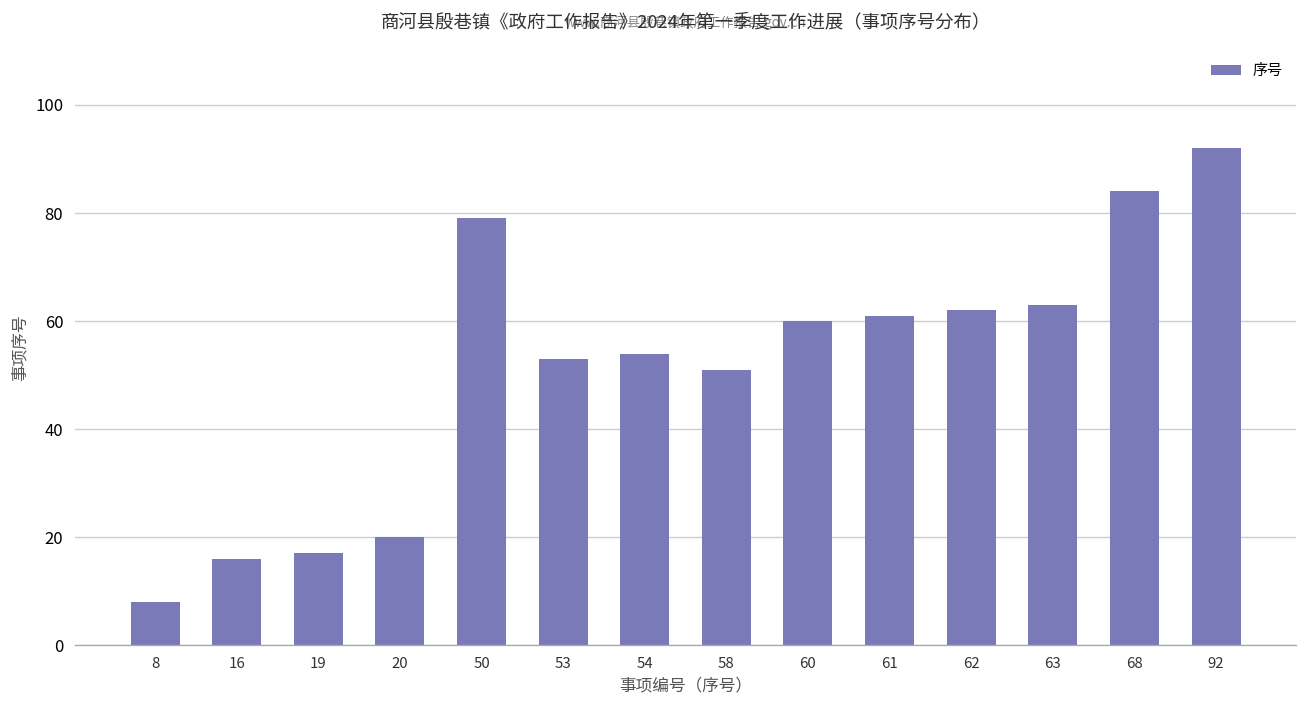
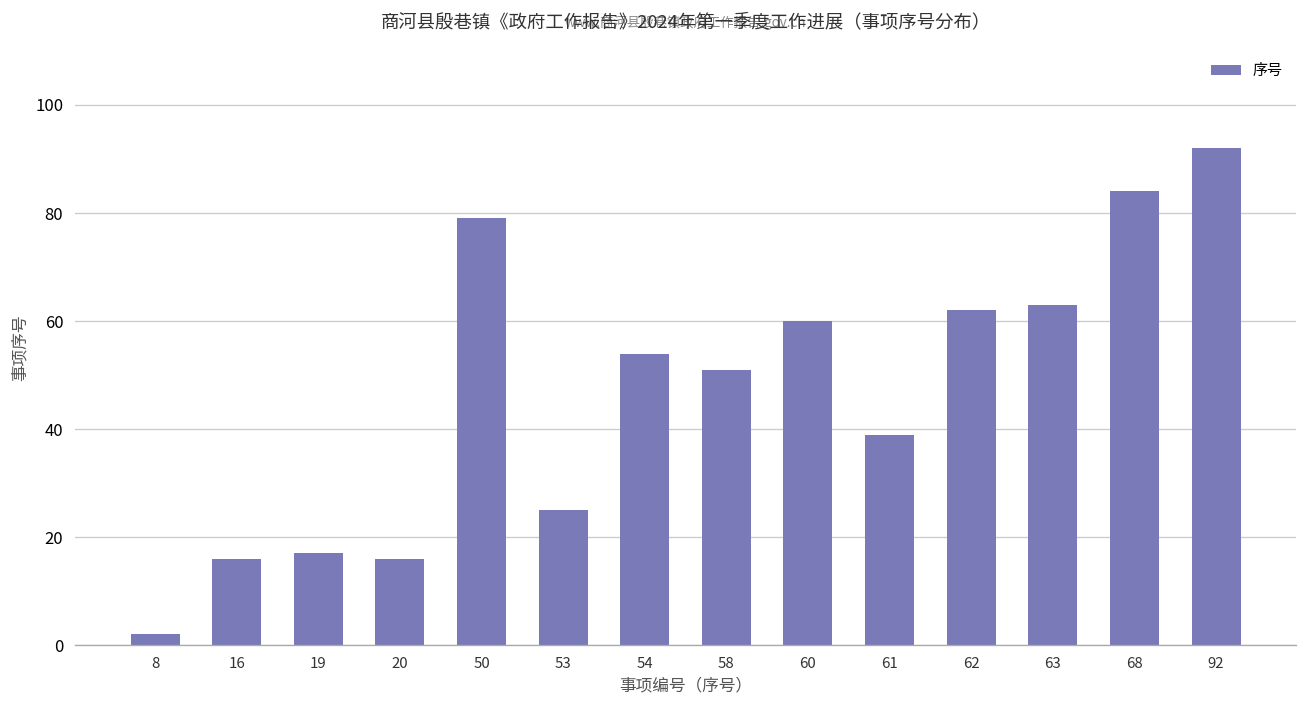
  {
-   "8": 8,
+   "8": 2,
    "16": 16,
    "19": 17,
-   "20": 20,
+   "20": 16,
    "50": 79,
-   "53": 53,
+   "53": 25,
    "54": 54,
    "58": 51,
    "60": 60,
-   "61": 61,
+   "61": 39,
    "62": 62,
    "63": 63,
    "68": 84,
    "92": 92
  }
